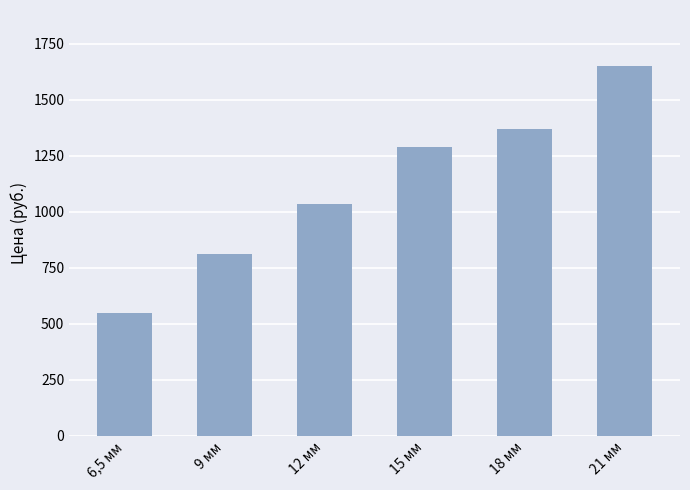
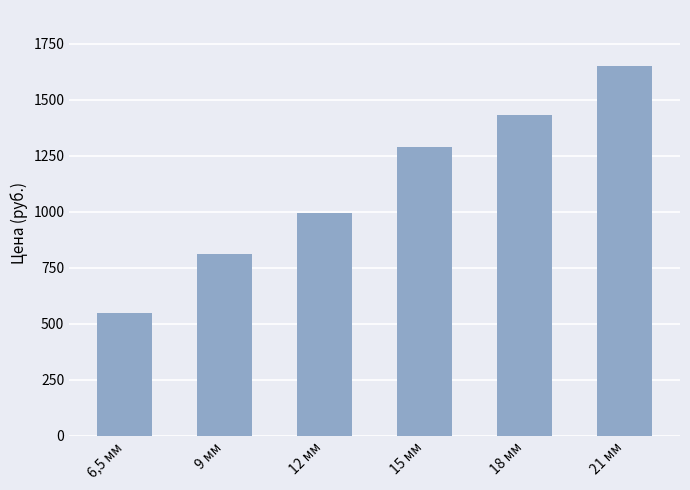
  {
    "6,5 мм": 550,
    "9 мм": 810,
-   "12 мм": 1030,
+   "12 мм": 1000,
    "15 мм": 1290,
-   "18 мм": 1370,
+   "18 мм": 1430,
    "21 мм": 1650
  }
